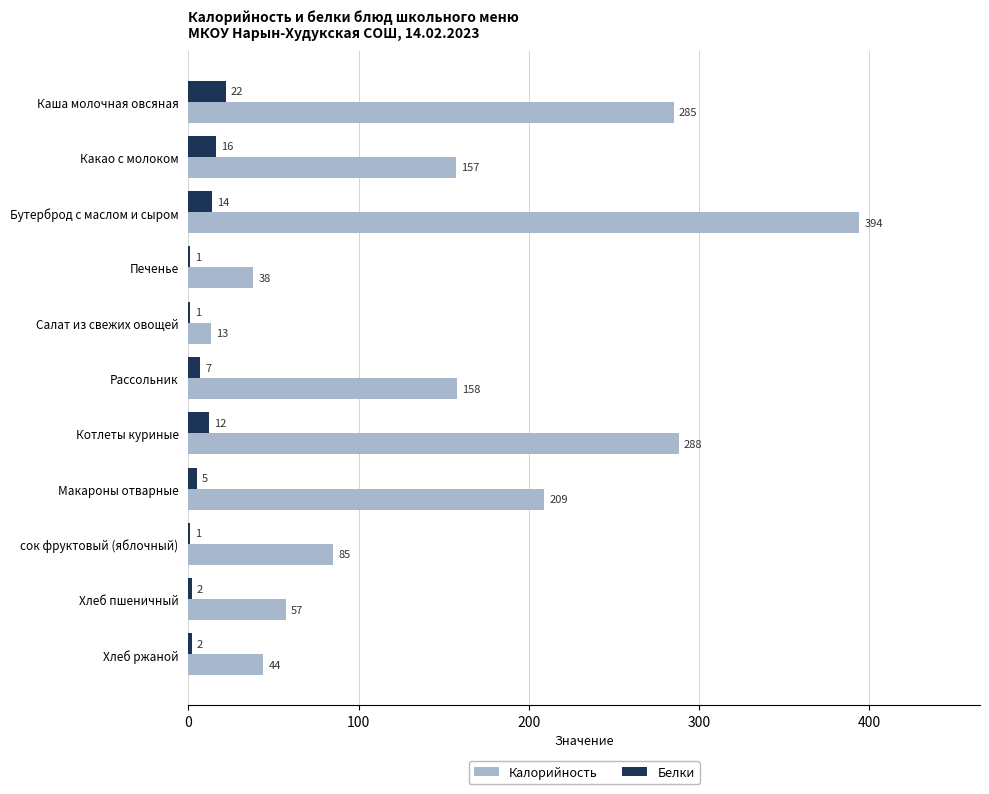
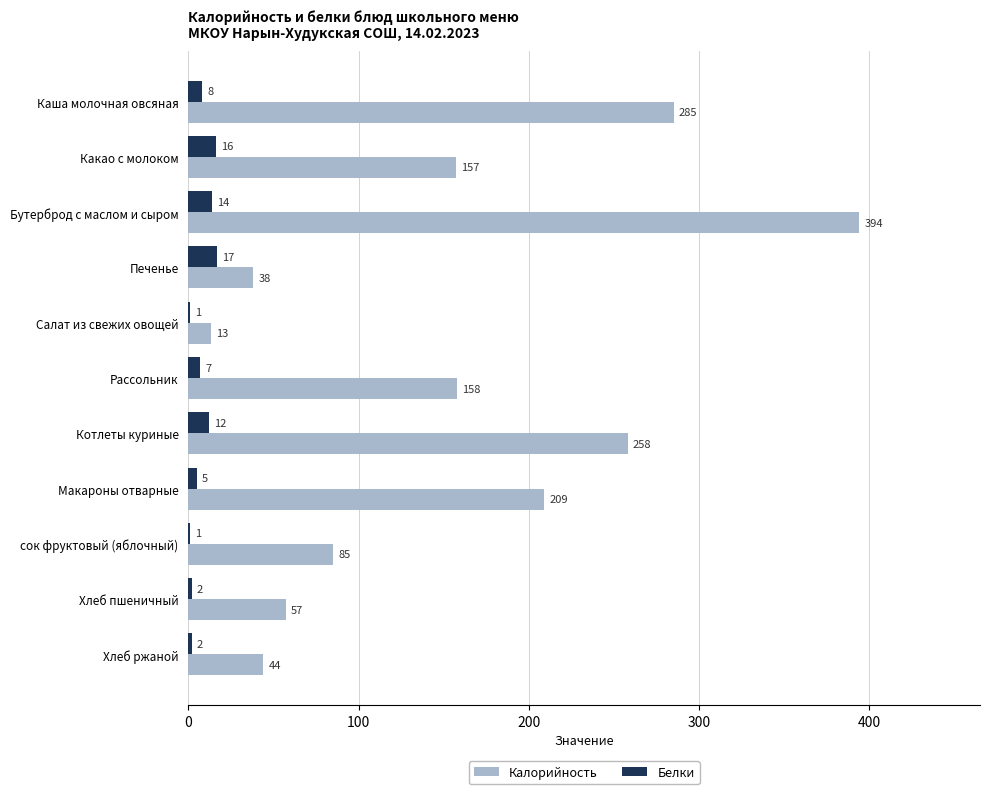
  {
    "Калорийность": {
      "Каша молочная овсяная": 285,
      "Какао с молоком": 157,
      "Бутерброд с маслом и сыром": 394,
      "Печенье": 38,
      "Салат из свежих овощей": 13,
      "Рассольник": 158,
-     "Котлеты куриные": 288,
+     "Котлеты куриные": 258,
      "Макароны отварные": 209,
      "сок фруктовый (яблочный)": 85,
      "Хлеб пшеничный": 57,
      "Хлеб ржаной": 44
    },
    "Белки": {
-     "Каша молочная овсяная": 22,
+     "Каша молочная овсяная": 8,
      "Какао с молоком": 16,
      "Бутерброд с маслом и сыром": 14,
-     "Печенье": 1,
+     "Печенье": 17,
      "Салат из свежих овощей": 1,
      "Рассольник": 7,
      "Котлеты куриные": 12,
      "Макароны отварные": 5,
      "сок фруктовый (яблочный)": 1,
      "Хлеб пшеничный": 2,
      "Хлеб ржаной": 2
    }
  }
